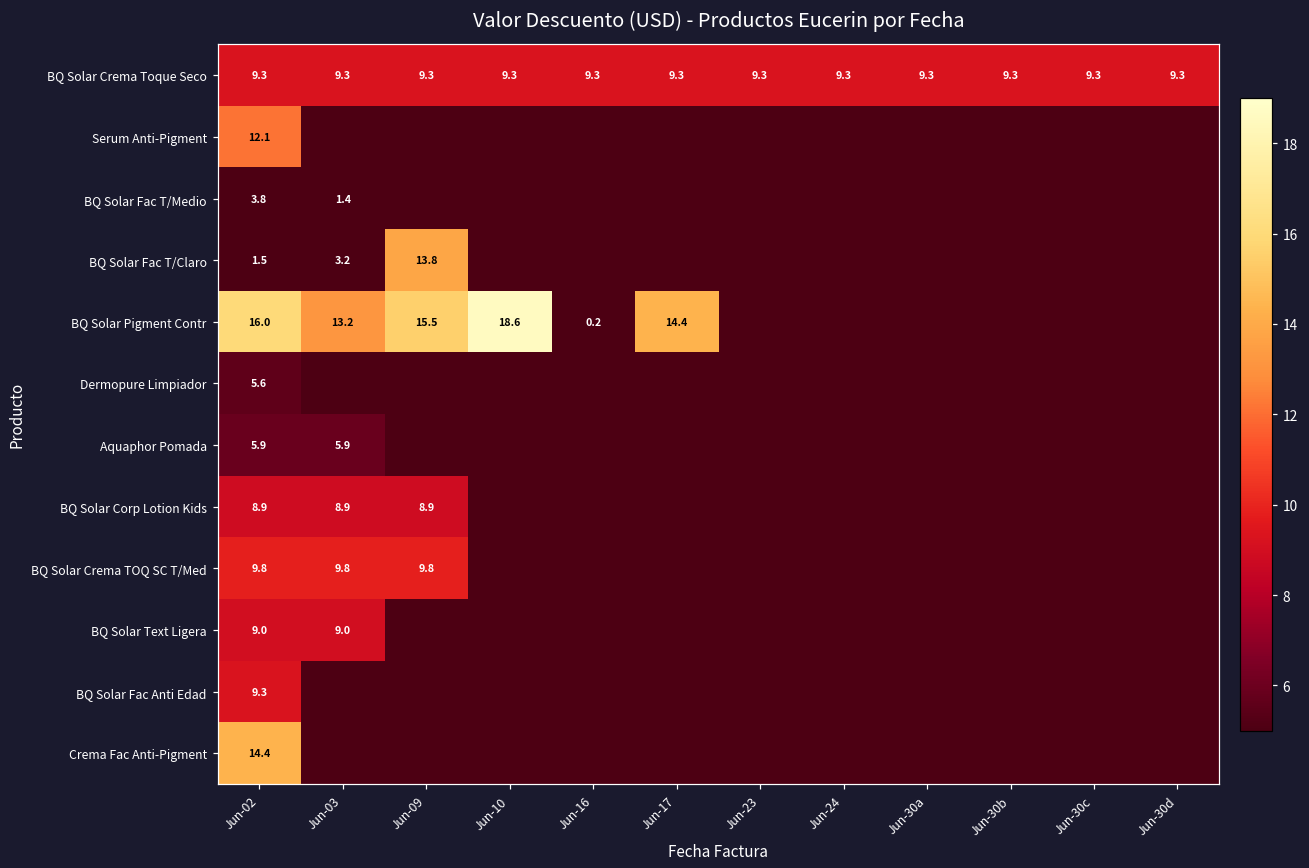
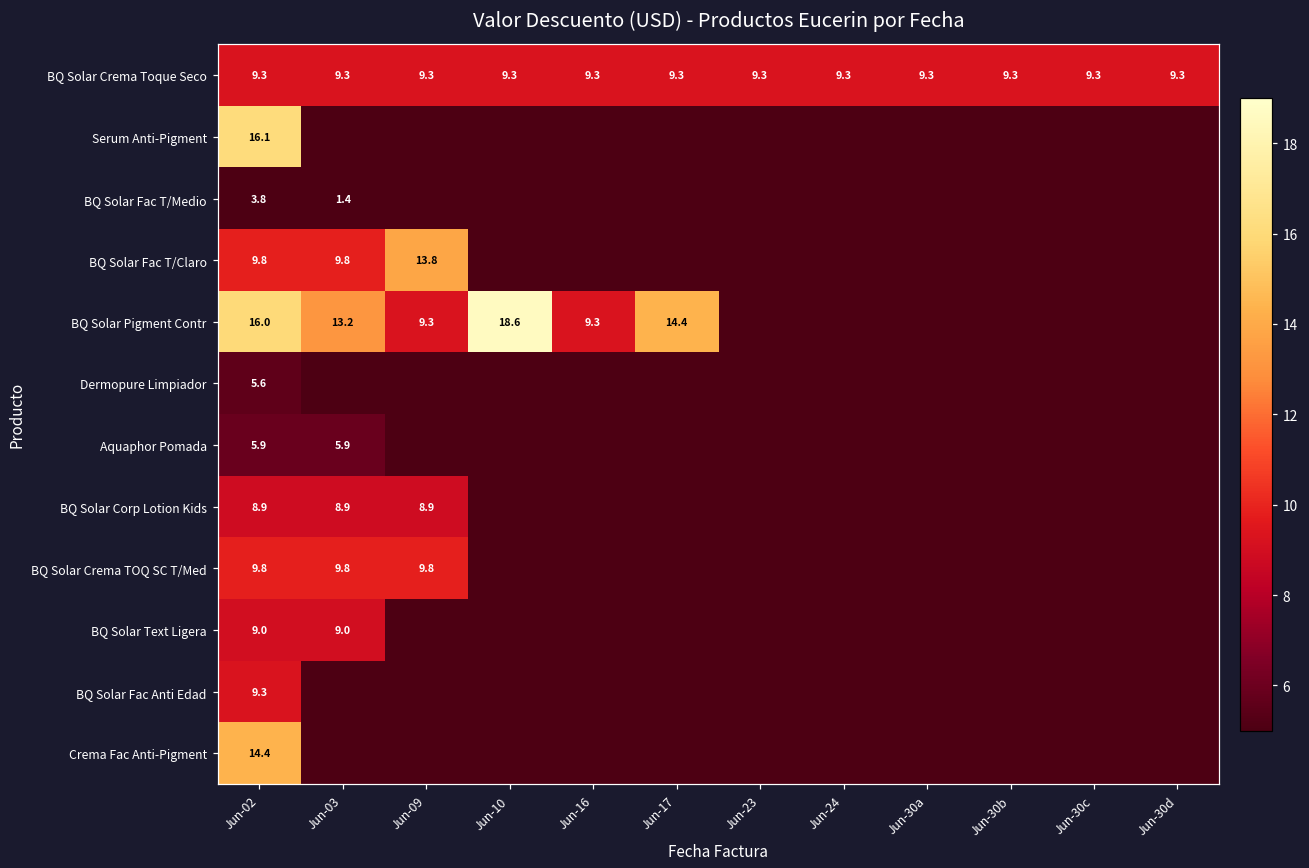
  {
    "BQ Solar Crema Toque Seco": {
      "Jun-02": 9.3,
      "Jun-03": 9.3,
      "Jun-09": 9.3,
      "Jun-10": 9.3,
      "Jun-16": 9.3,
      "Jun-17": 9.3,
      "Jun-23": 9.3,
      "Jun-24": 9.3,
      "Jun-30a": 9.3,
      "Jun-30b": 9.3,
      "Jun-30c": 9.3,
      "Jun-30d": 9.3
    },
    "Serum Anti-Pigment": {
-     "Jun-02": 12.1
+     "Jun-02": 16.1
    },
    "BQ Solar Fac T/Medio": {
      "Jun-02": 3.8,
      "Jun-03": 1.4
    },
    "BQ Solar Fac T/Claro": {
-     "Jun-02": 1.5,
-     "Jun-03": 3.2,
+     "Jun-02": 9.8,
+     "Jun-03": 9.8,
      "Jun-09": 13.8
    },
    "BQ Solar Pigment Contr": {
      "Jun-02": 16.0,
      "Jun-03": 13.2,
-     "Jun-09": 15.5,
+     "Jun-09": 9.3,
      "Jun-10": 18.6,
-     "Jun-16": 0.2,
+     "Jun-16": 9.3,
      "Jun-17": 14.4
    },
    "Dermopure Limpiador": {
      "Jun-02": 5.6
    },
    "Aquaphor Pomada": {
      "Jun-02": 5.9,
      "Jun-03": 5.9
    },
    "BQ Solar Corp Lotion Kids": {
      "Jun-02": 8.9,
      "Jun-03": 8.9,
      "Jun-09": 8.9
    },
    "BQ Solar Crema TOQ SC T/Med": {
      "Jun-02": 9.8,
      "Jun-03": 9.8,
      "Jun-09": 9.8
    },
    "BQ Solar Text Ligera": {
      "Jun-02": 9.0,
      "Jun-03": 9.0
    },
    "BQ Solar Fac Anti Edad": {
      "Jun-02": 9.3
    },
    "Crema Fac Anti-Pigment": {
      "Jun-02": 14.4
    }
  }
